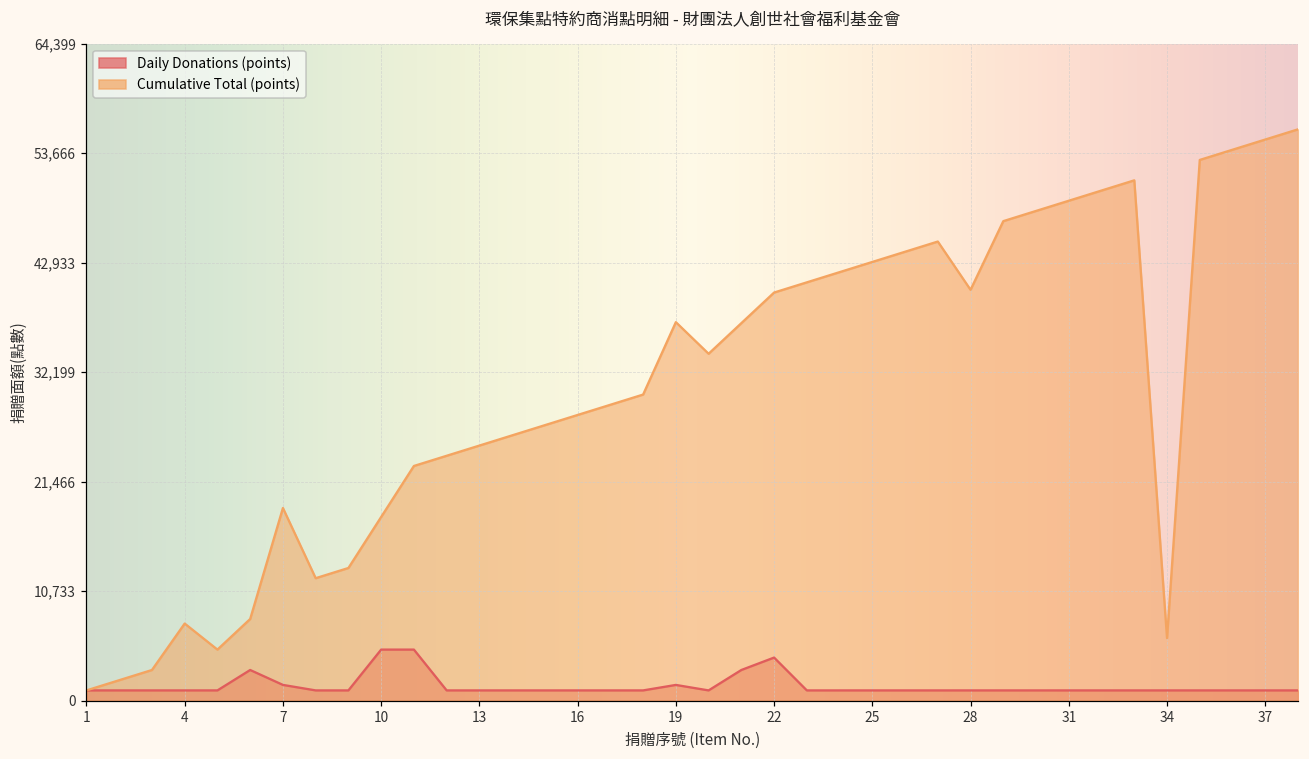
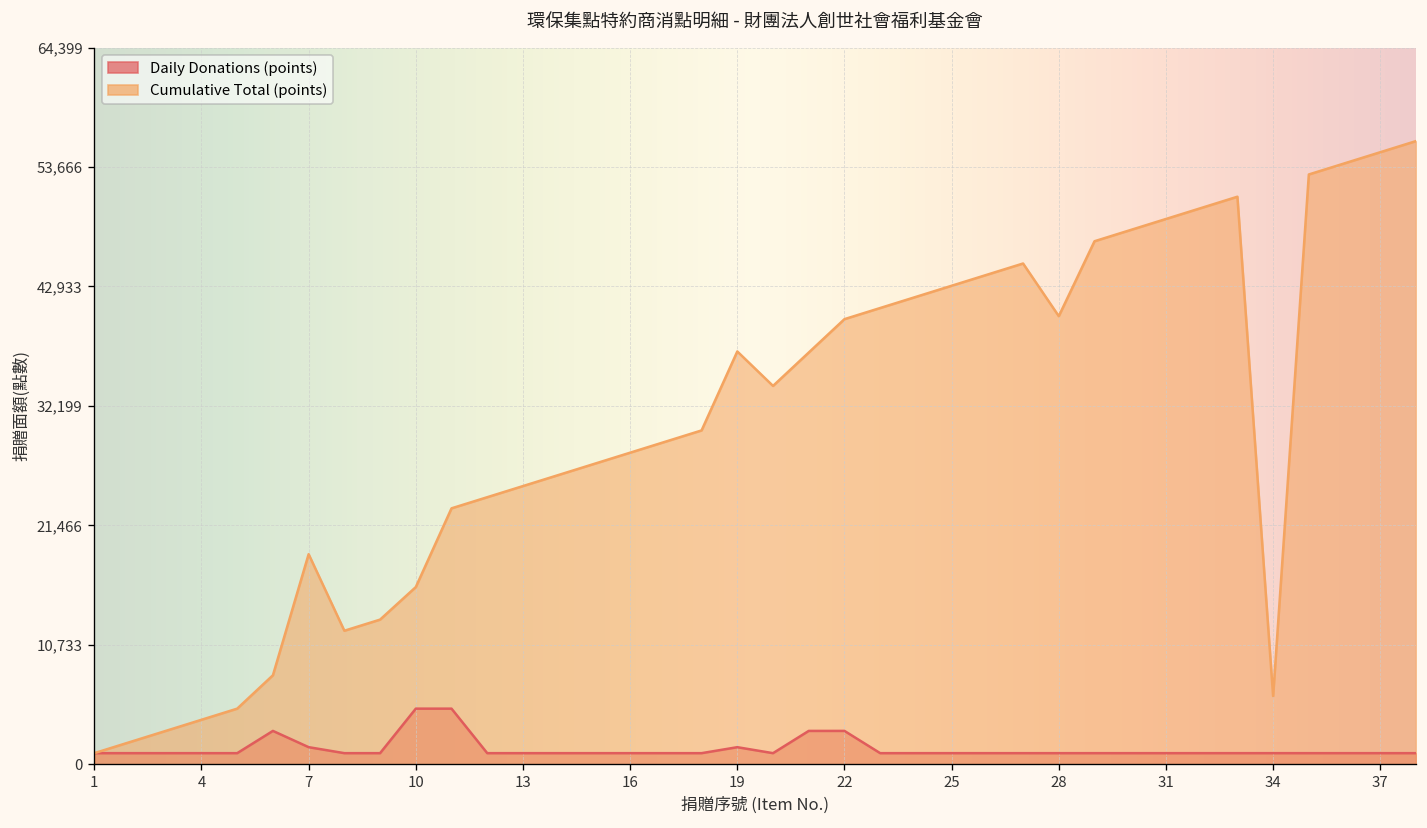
  {
    "Daily Donations (points)": {
      "4": "1,000",
      "7": "2,000",
      "10": "5,000",
      "13": "1,000",
      "16": "1,000",
      "19": "2,000",
-     "22": "4,000",
+     "22": "3,000",
      "25": "1,000",
      "28": "1,000",
      "31": "1,000",
      "34": "1,000",
      "37": "1,000"
    },
    "Cumulative Total (points)": {
-     "4": "8,000",
+     "4": "4,000",
      "7": "19,000",
-     "10": "18,000",
+     "10": "16,000",
      "13": "25,000",
      "16": "28,000",
      "19": "37,000",
      "22": "40,000",
      "25": "43,000",
      "28": "40,000",
      "31": "49,000",
      "34": "6,000",
      "37": "55,000"
    }
  }
